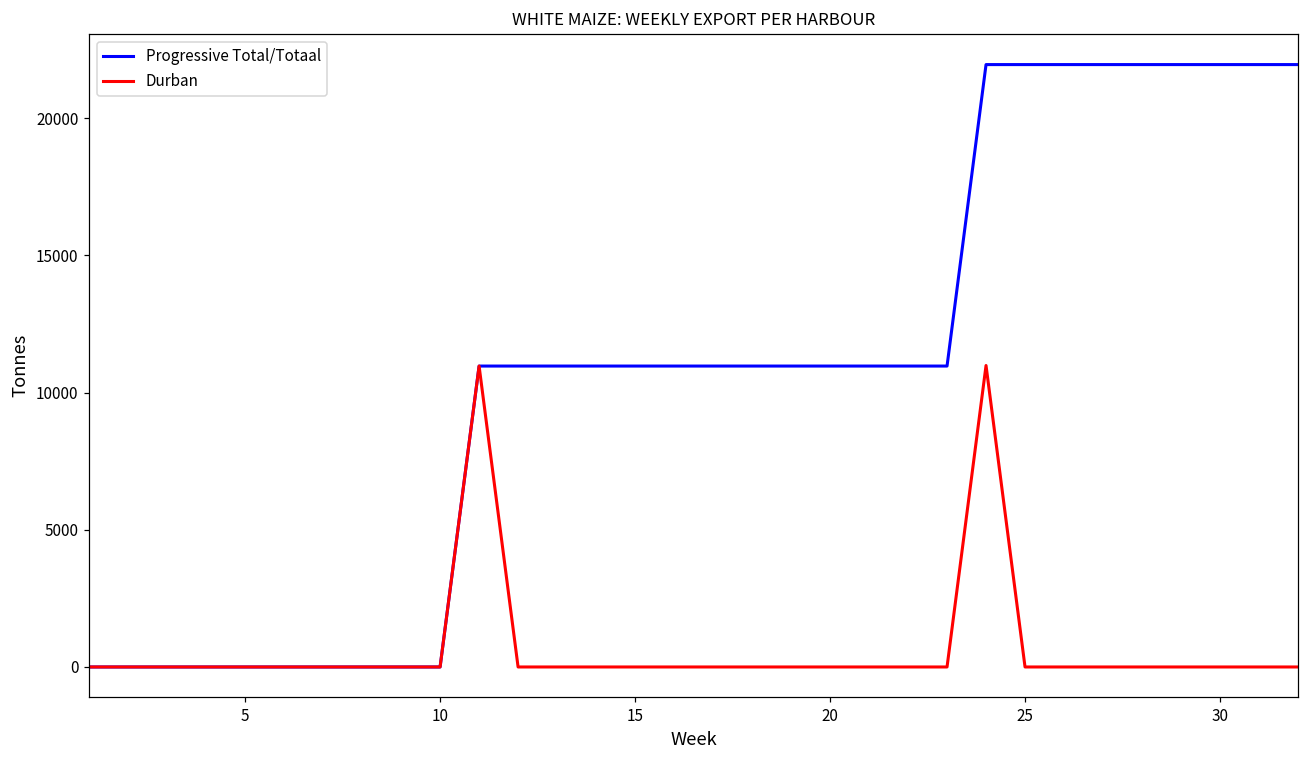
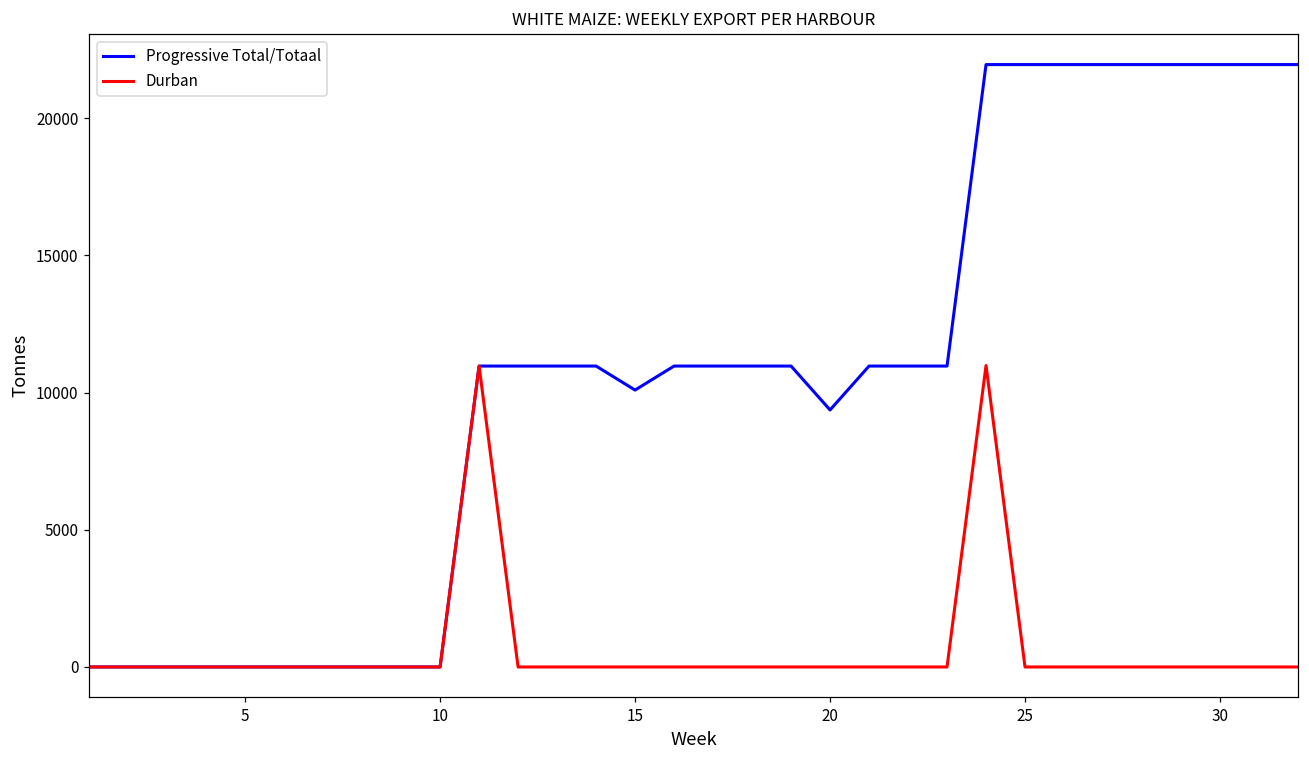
  {
    "Progressive Total/Totaal": {
-     "15": 11000,
-     "20": 11000,
+     "15": 10100,
+     "20": 9400,
      "25": 22000,
      "30": 22000
    },
    "Durban": {
      "15": 0,
      "20": 0,
      "25": 0,
      "30": 0
    }
  }
